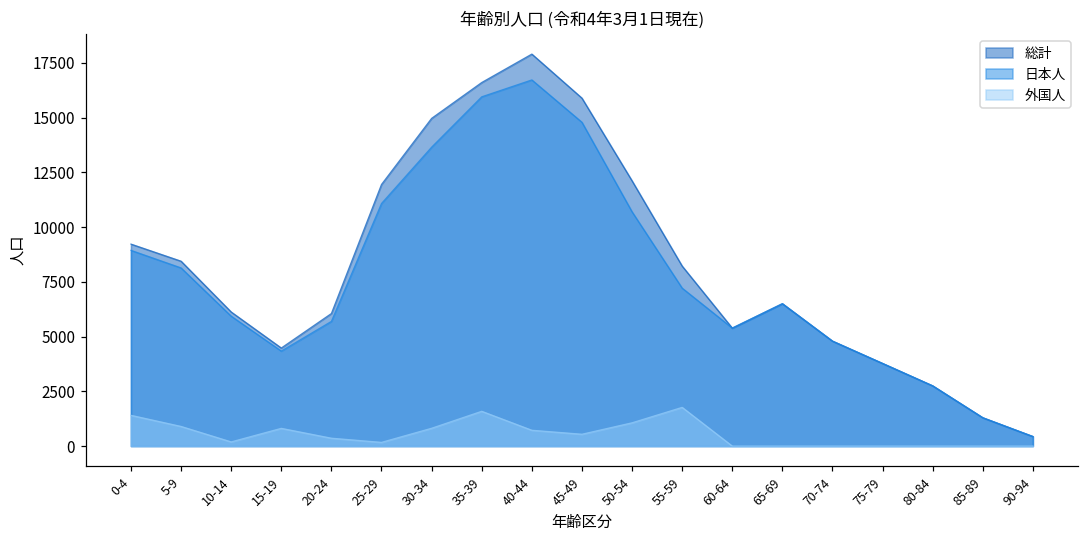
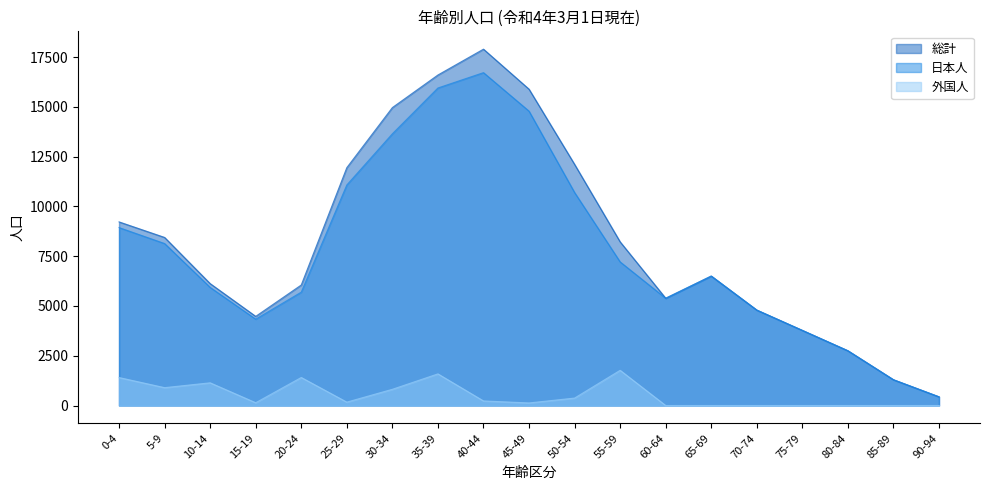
  {
    "外国人": {
      "0-4": 1400,
      "5-9": 900,
-     "10-14": 200,
-     "15-19": 800,
-     "20-24": 400,
+     "10-14": 1100,
+     "15-19": 100,
+     "20-24": 1400,
      "25-29": 200,
      "30-34": 800,
      "35-39": 1600,
-     "40-44": 700,
-     "45-49": 500,
-     "50-54": 1100,
+     "40-44": 200,
+     "45-49": 100,
+     "50-54": 400,
      "55-59": 1800,
      "60-64": 0,
      "65-69": 0,
      "70-74": 0,
      "75-79": 0,
      "80-84": 0,
      "85-89": 0,
      "90-94": 0
    }
  }
